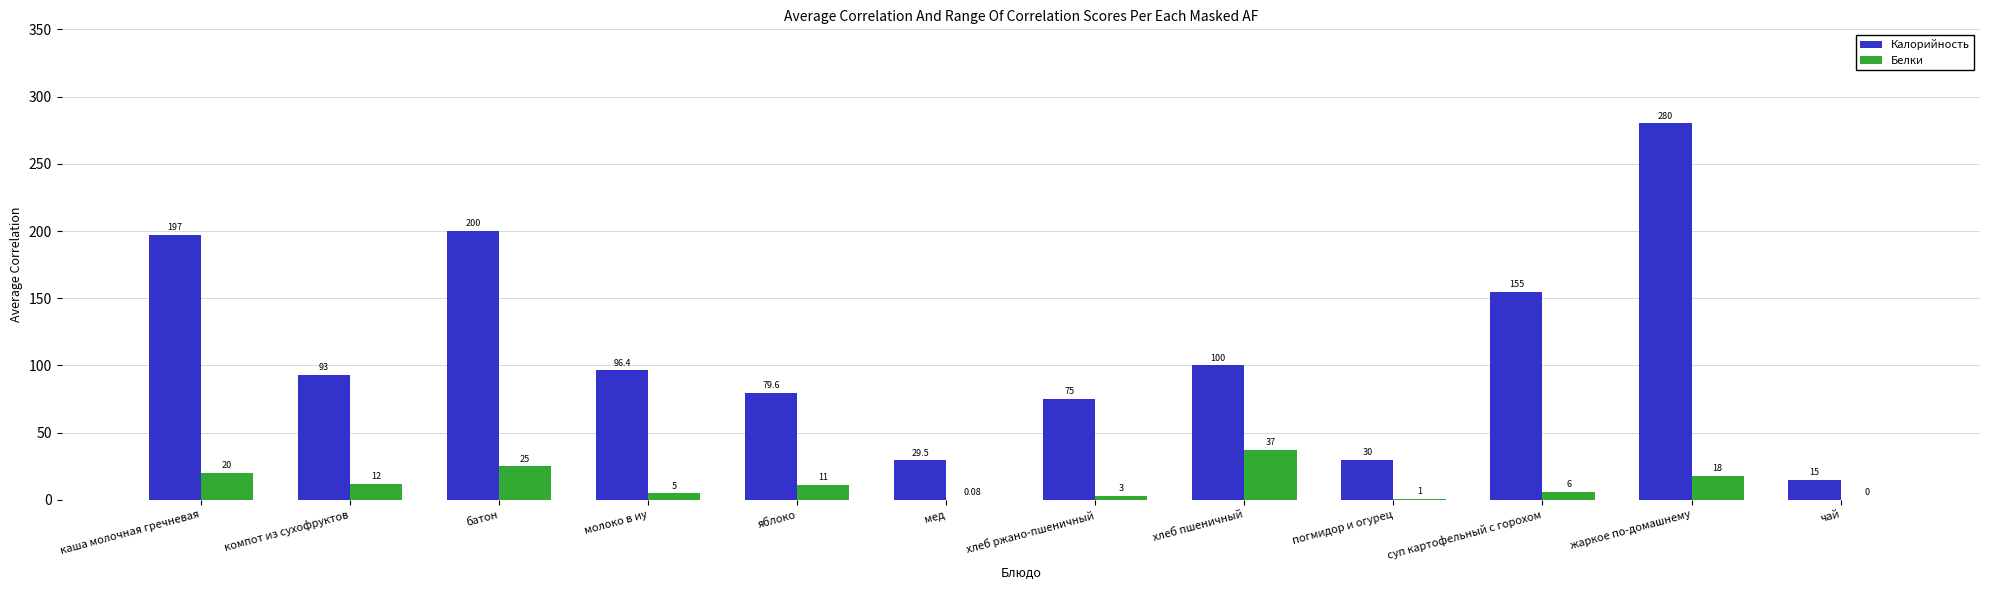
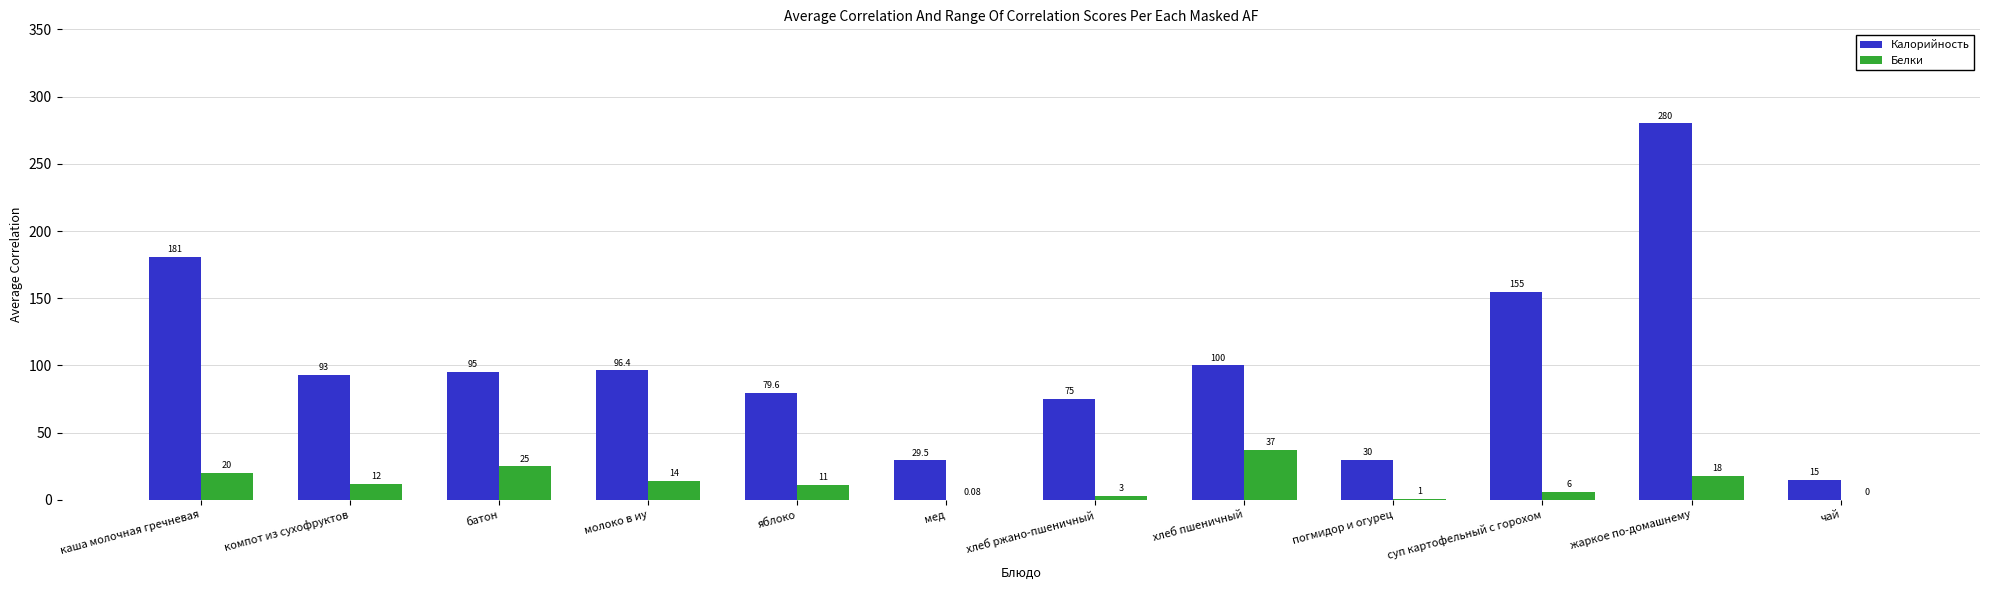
  {
    "Калорийность": {
-     "каша молочная гречневая": 197,
+     "каша молочная гречневая": 181,
      "компот из сухофруктов": 93,
-     "батон": 200,
+     "батон": 95,
      "молоко в иу": 96.4,
      "яблоко": 79.6,
      "мед": 29.5,
      "хлеб ржано-пшеничный": 75,
      "хлеб пшеничный": 100,
      "погмидор и огурец": 30,
      "суп картофельный с горохом": 155,
      "жаркое по-домашнему": 280,
      "чай": 15
    },
    "Белки": {
      "каша молочная гречневая": 20,
      "компот из сухофруктов": 12,
      "батон": 25,
-     "молоко в иу": 5,
+     "молоко в иу": 14,
      "яблоко": 11,
      "мед": 0.08,
      "хлеб ржано-пшеничный": 3,
      "хлеб пшеничный": 37,
      "погмидор и огурец": 1,
      "суп картофельный с горохом": 6,
      "жаркое по-домашнему": 18,
      "чай": 0
    }
  }
